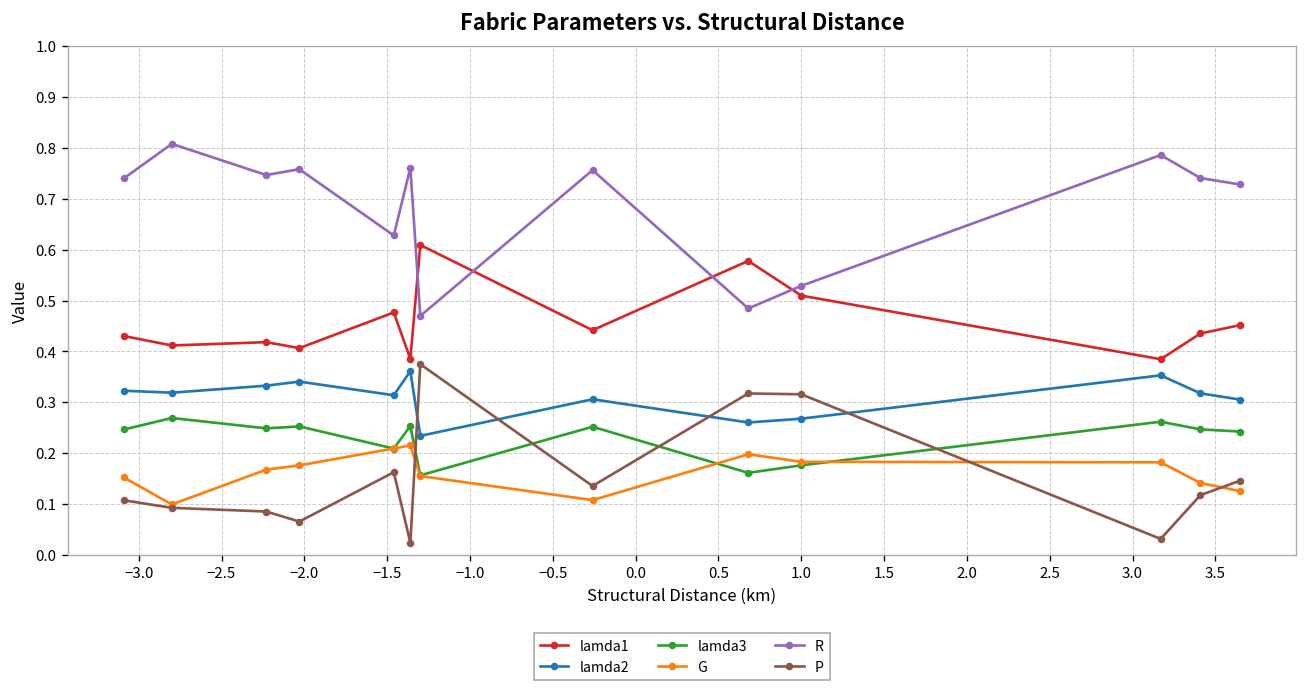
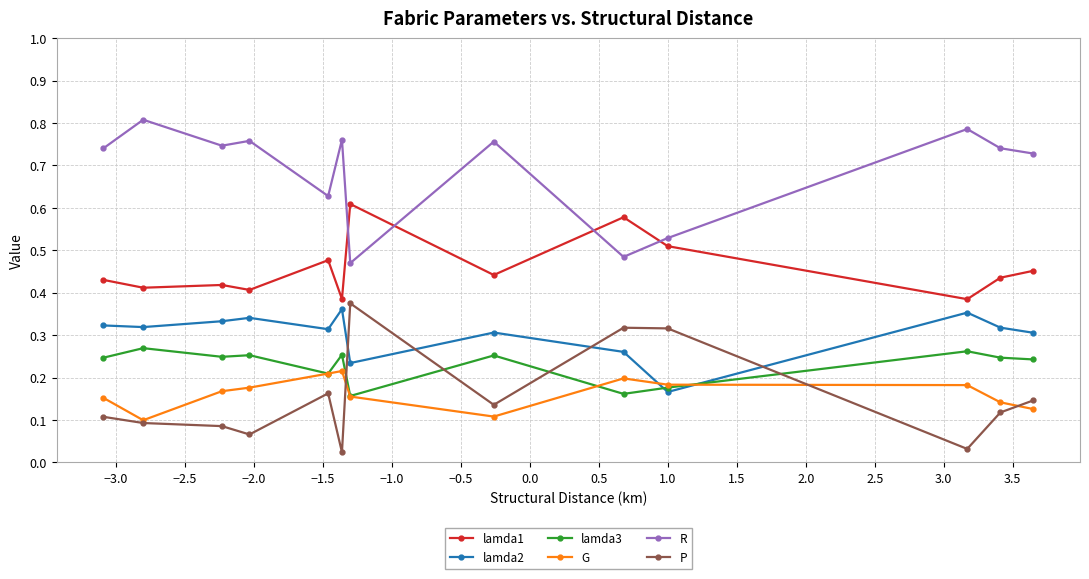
  {
    "lamda1": {
      "1.0": 0.51
    },
    "lamda2": {
-     "1.0": 0.27
+     "1.0": 0.17
    },
    "lamda3": {
      "1.0": 0.18
    },
    "G": {
      "1.0": 0.18
    },
    "R": {
      "1.0": 0.53
    },
    "P": {
      "1.0": 0.32
    }
  }
